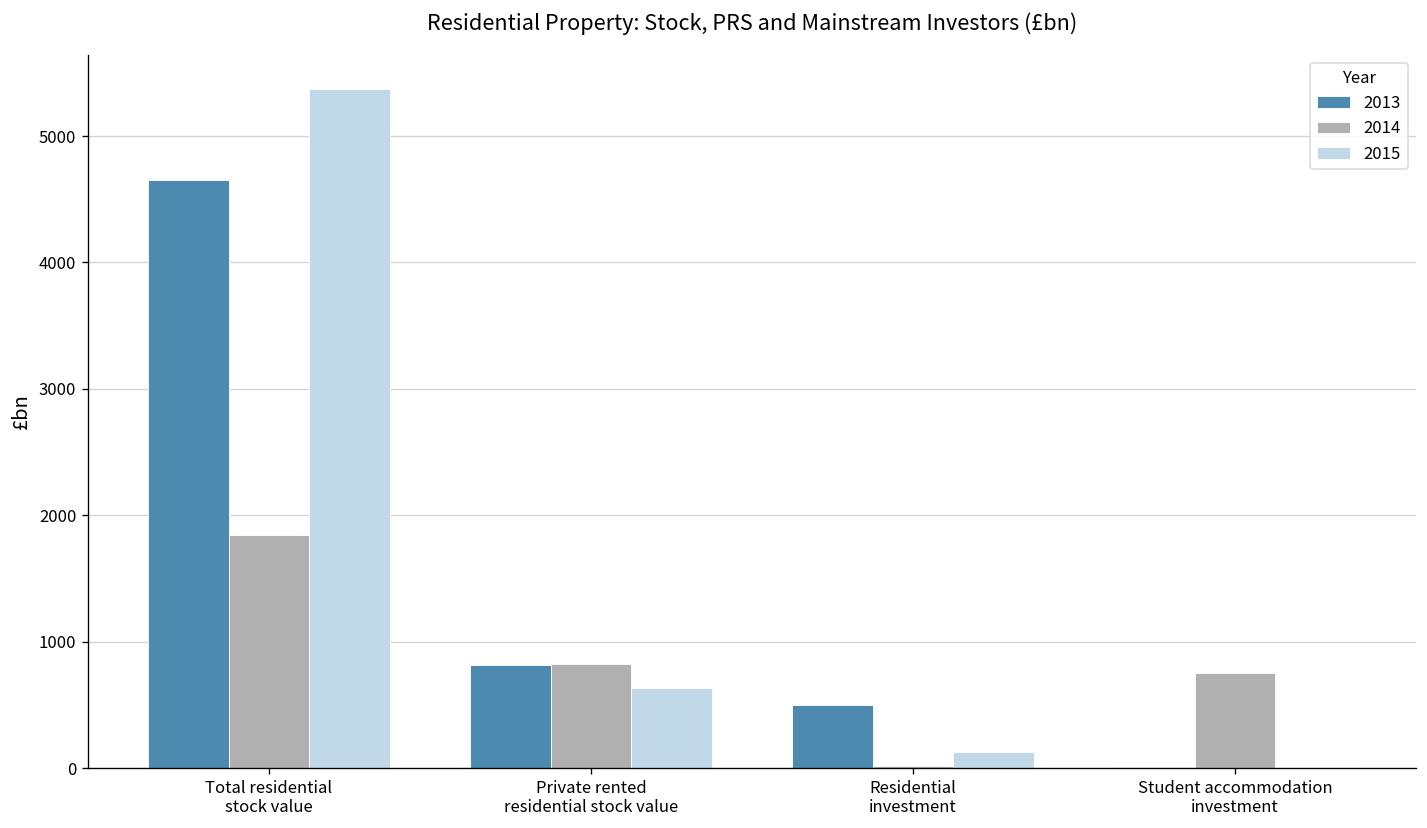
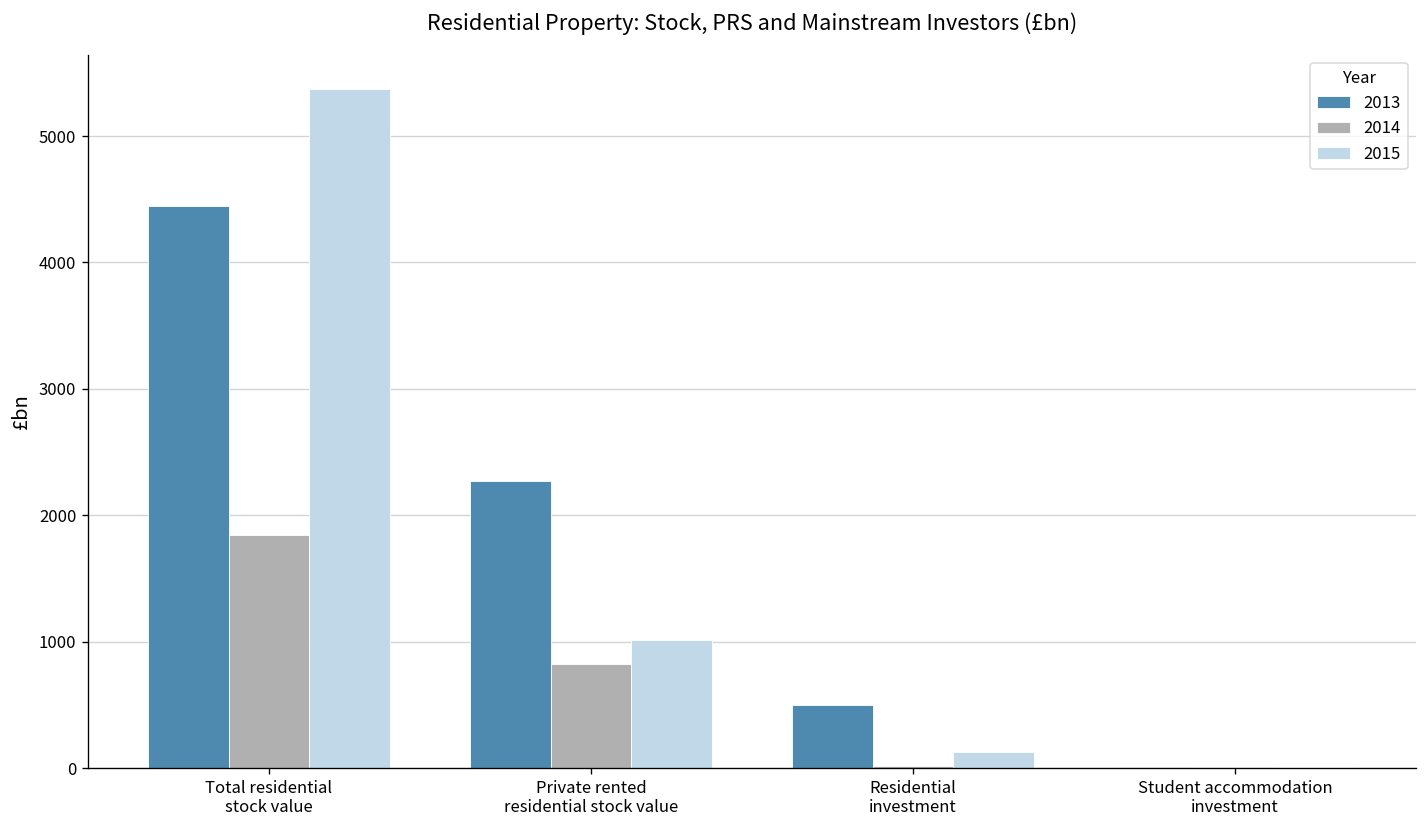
  {
    "2013": {
-     "Total residential stock value": 4650,
-     "Private rented residential stock value": 820,
+     "Total residential stock value": 4450,
+     "Private rented residential stock value": 2270,
      "Residential investment": 500
    },
    "2014": {
      "Total residential stock value": 1850,
      "Private rented residential stock value": 820,
-     "Student accommodation investment": 750
+     "Student accommodation investment": 10
    },
    "2015": {
      "Total residential stock value": 5370,
-     "Private rented residential stock value": 630,
+     "Private rented residential stock value": 1020,
      "Residential investment": 130
    }
  }
